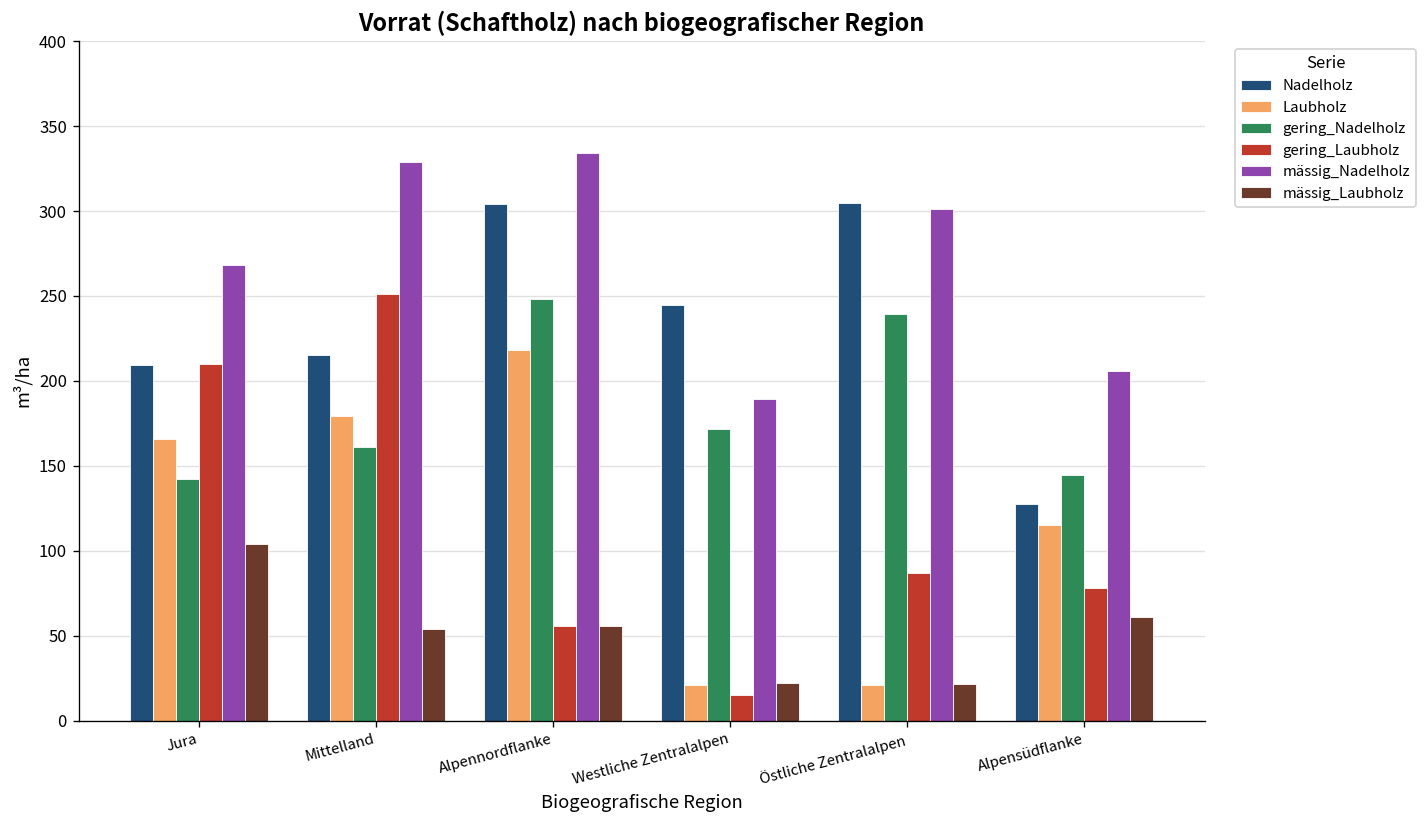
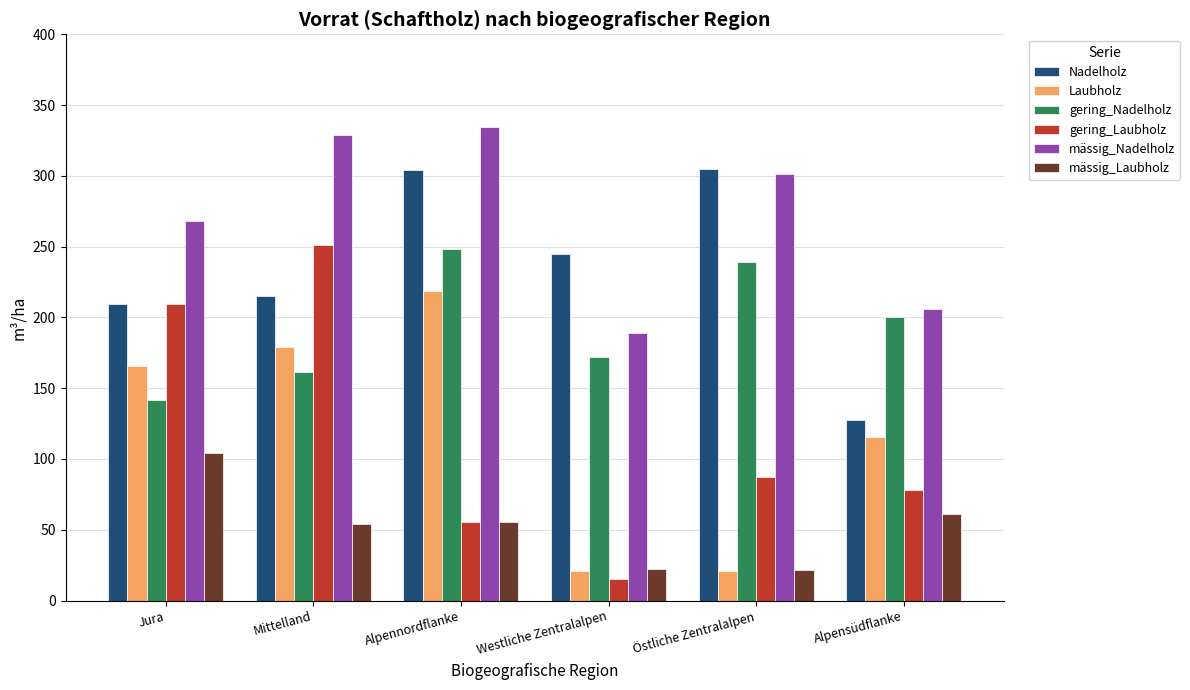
  {
    "Nadelholz": {
      "Jura": 209,
      "Mittelland": 215,
      "Alpennordflanke": 304,
      "Westliche Zentralalpen": 245,
      "Östliche Zentralalpen": 305,
      "Alpensüdflanke": 127
    },
    "Laubholz": {
      "Jura": 166,
      "Mittelland": 179,
      "Alpennordflanke": 218,
      "Westliche Zentralalpen": 21,
      "Östliche Zentralalpen": 21,
      "Alpensüdflanke": 115
    },
    "gering_Nadelholz": {
      "Jura": 142,
      "Mittelland": 161,
      "Alpennordflanke": 248,
      "Westliche Zentralalpen": 172,
      "Östliche Zentralalpen": 239,
-     "Alpensüdflanke": 145
+     "Alpensüdflanke": 200
    },
    "gering_Laubholz": {
      "Jura": 210,
      "Mittelland": 251,
      "Alpennordflanke": 56,
      "Westliche Zentralalpen": 15,
      "Östliche Zentralalpen": 87,
      "Alpensüdflanke": 78
    },
    "mässig_Nadelholz": {
      "Jura": 268,
      "Mittelland": 329,
      "Alpennordflanke": 334,
      "Westliche Zentralalpen": 189,
      "Östliche Zentralalpen": 301,
      "Alpensüdflanke": 206
    },
    "mässig_Laubholz": {
      "Jura": 104,
      "Mittelland": 54,
      "Alpennordflanke": 56,
      "Westliche Zentralalpen": 22,
      "Östliche Zentralalpen": 21,
      "Alpensüdflanke": 61
    }
  }
